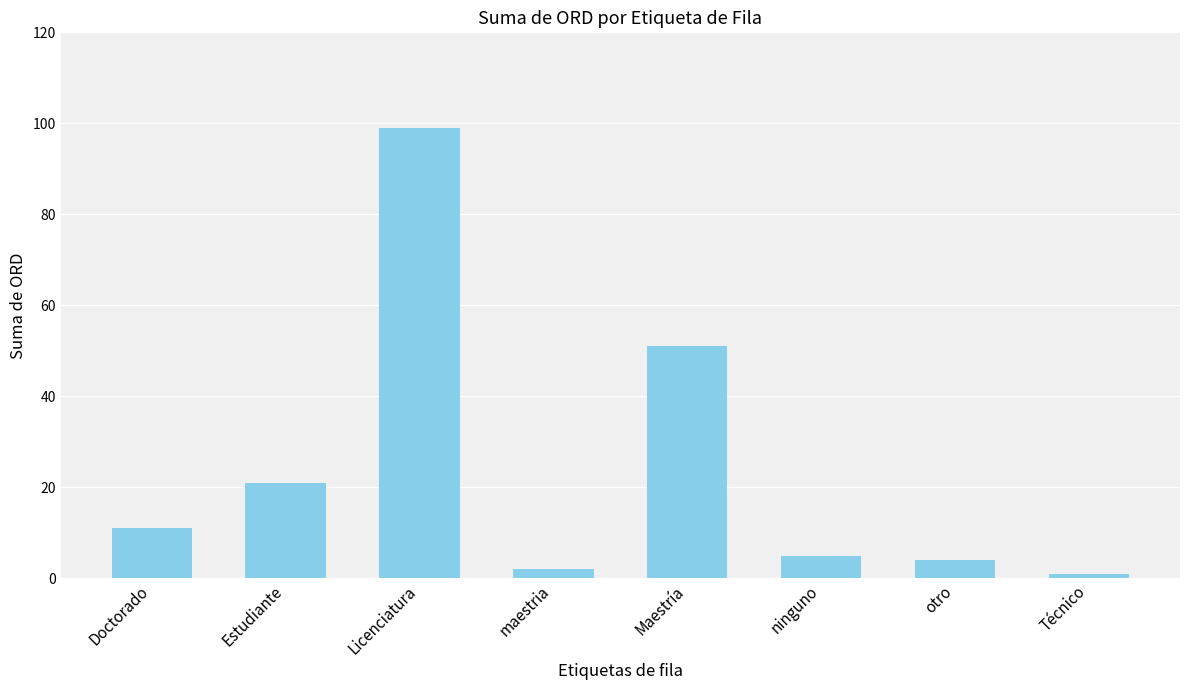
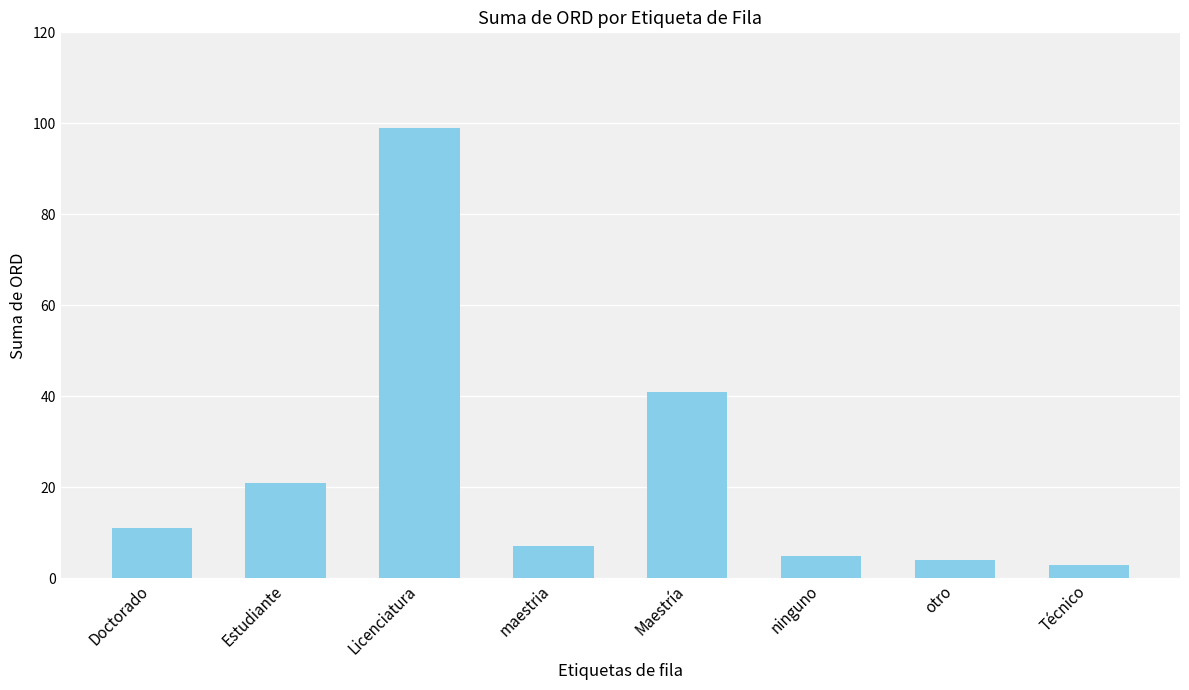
  {
    "Doctorado": 11,
    "Estudiante": 21,
    "Licenciatura": 99,
-   "maestria": 2,
-   "Maestría": 51,
+   "maestria": 7,
+   "Maestría": 41,
    "ninguno": 5,
    "otro": 4,
-   "Técnico": 1
+   "Técnico": 3
  }
